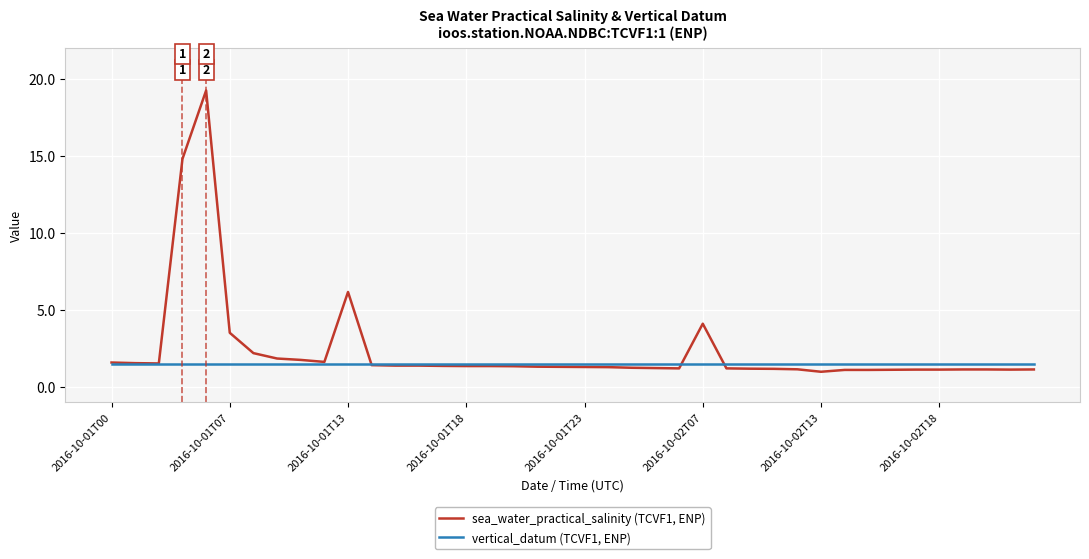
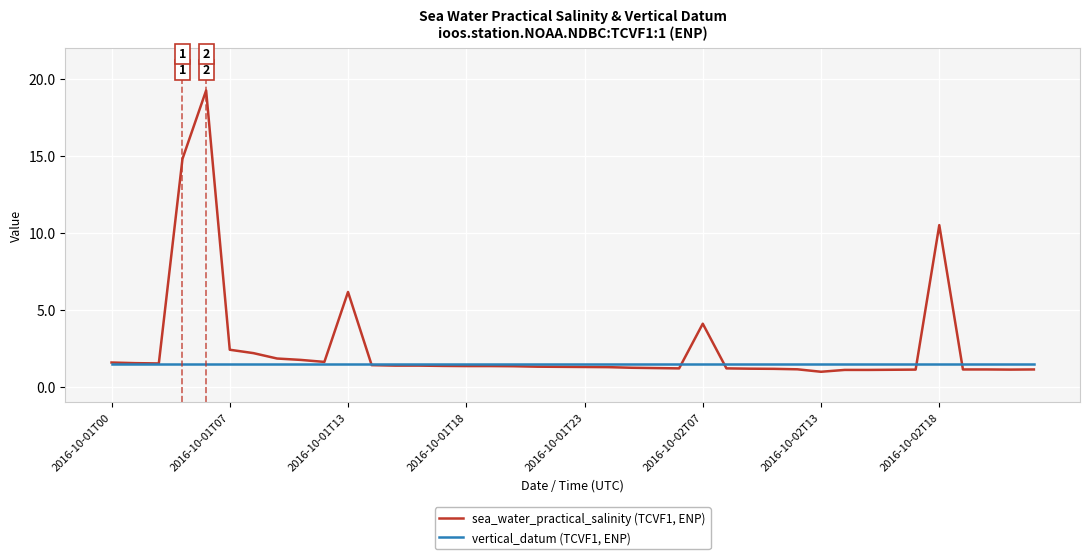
  {
    "sea_water_practical_salinity (TCVF1, ENP)": {
-     "2016-10-01T07": 3.5,
+     "2016-10-01T07": 2.4,
      "2016-10-01T13": 6.2,
      "2016-10-01T23": 1.3,
      "2016-10-02T07": 4.1,
      "2016-10-02T13": 1.0,
-     "2016-10-02T18": 1.1
+     "2016-10-02T18": 10.5
    },
    "vertical_datum (TCVF1, ENP)": {
      "2016-10-01T07": 1.5,
      "2016-10-01T13": 1.5,
      "2016-10-01T23": 1.5,
      "2016-10-02T07": 1.5,
      "2016-10-02T13": 1.5,
      "2016-10-02T18": 1.5
    }
  }
